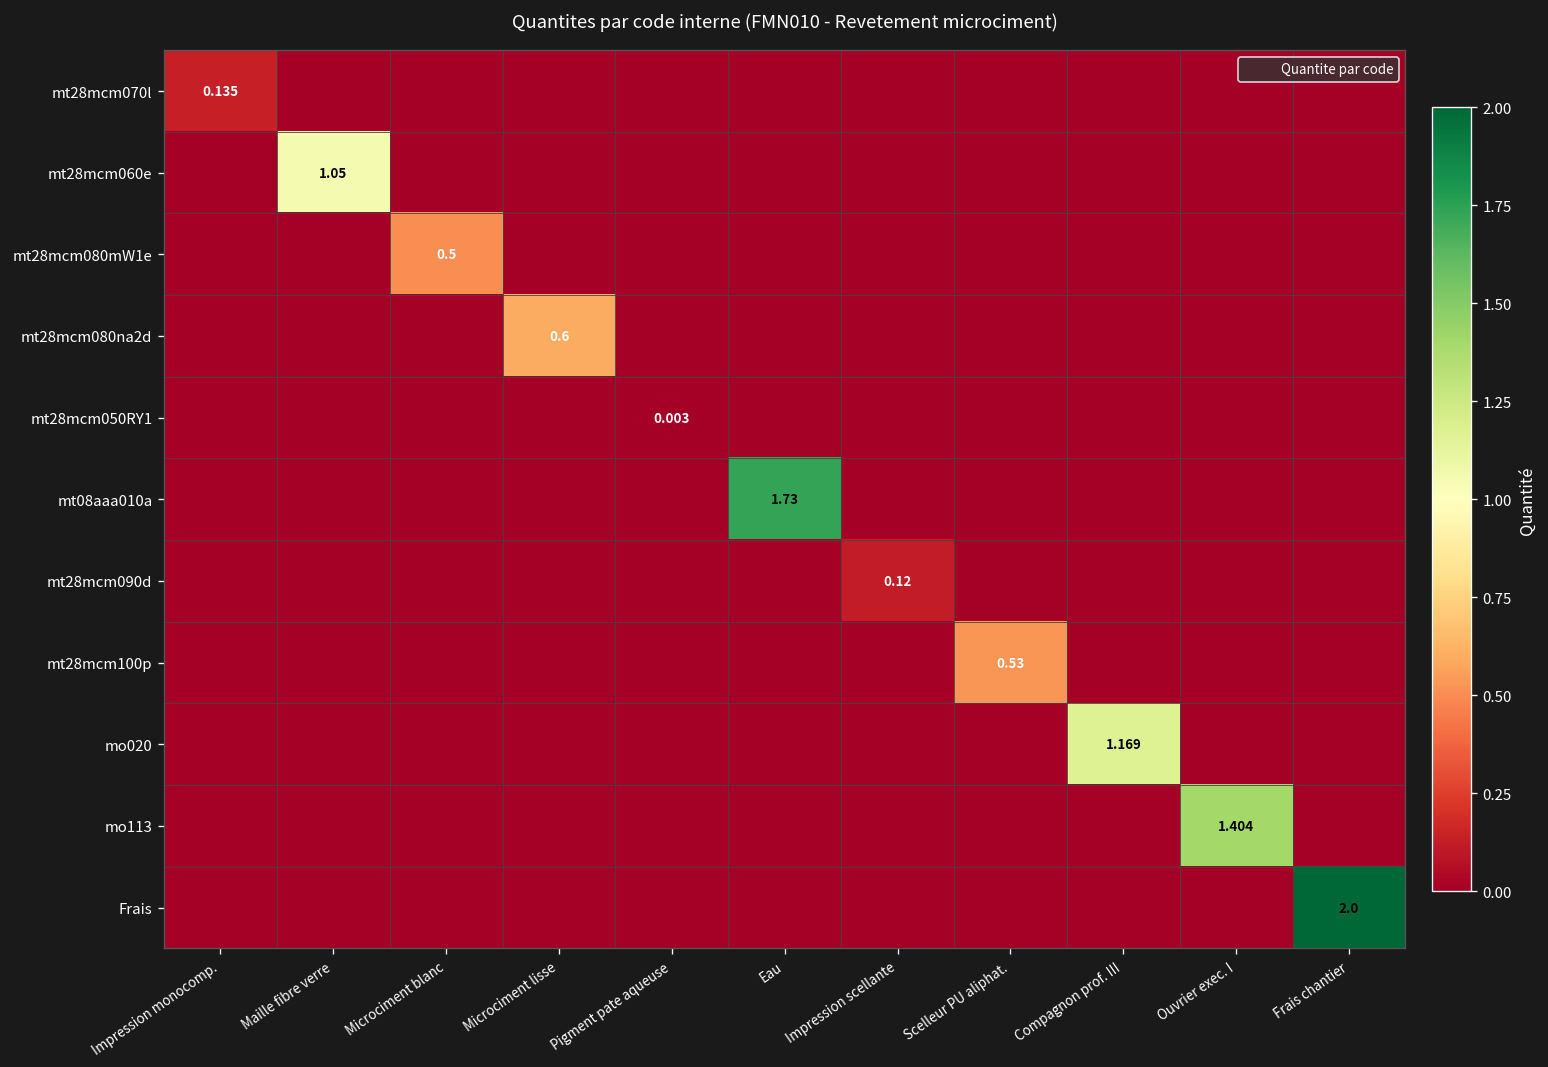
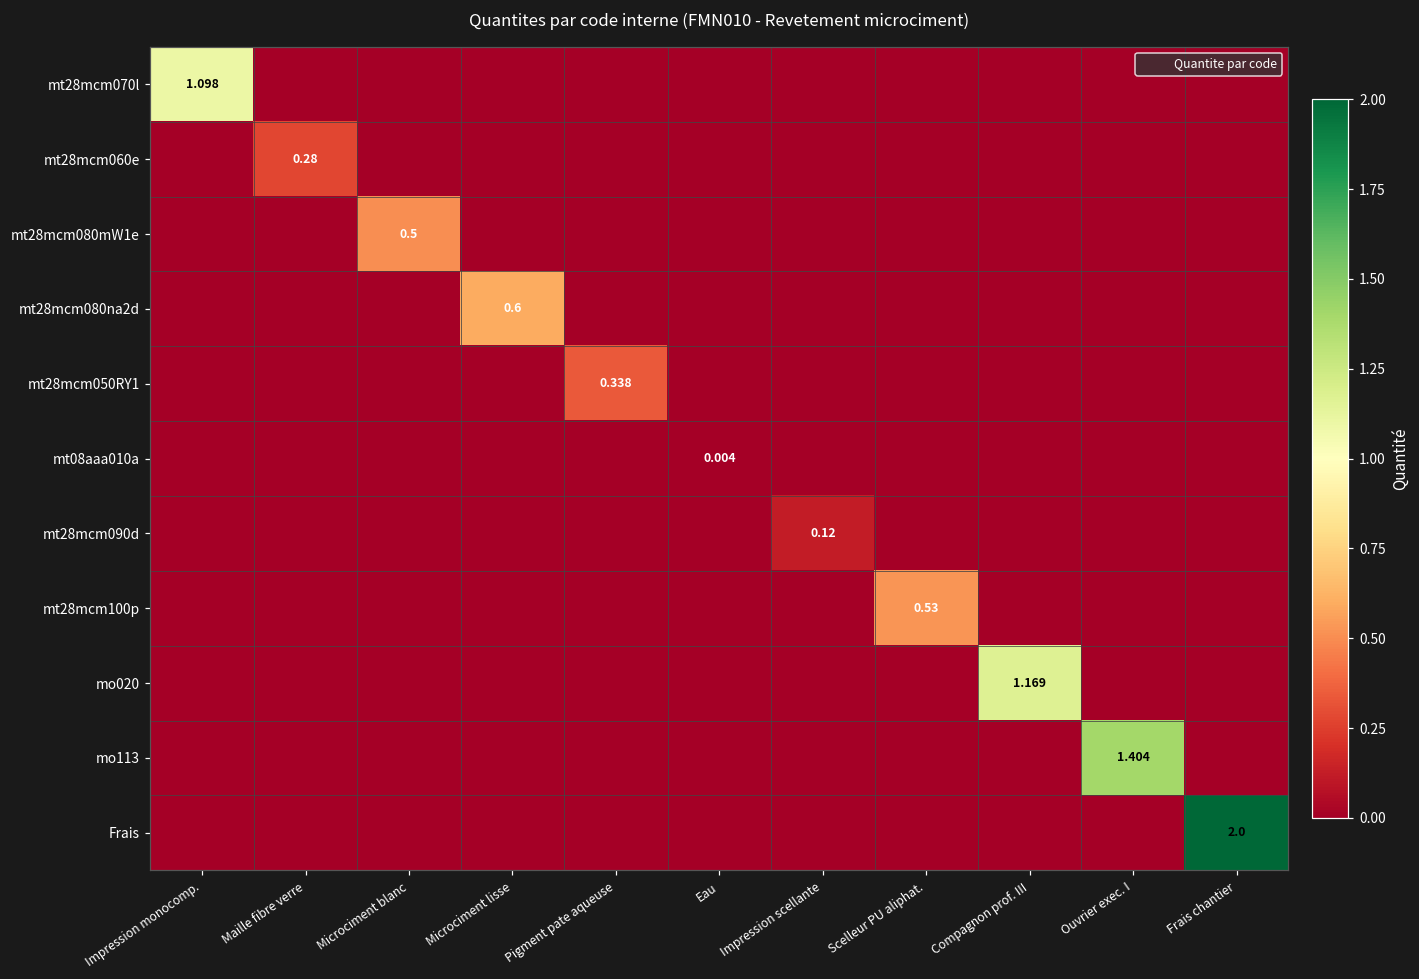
  {
    "mt28mcm070l": {
-     "Impression monocomp.": 0.135
+     "Impression monocomp.": 1.098
    },
    "mt28mcm060e": {
-     "Maille fibre verre": 1.05
+     "Maille fibre verre": 0.28
    },
    "mt28mcm080mW1e": {
      "Microciment blanc": 0.5
    },
    "mt28mcm080na2d": {
      "Microciment lisse": 0.6
    },
    "mt28mcm050RY1": {
-     "Pigment pate aqueuse": 0.003
+     "Pigment pate aqueuse": 0.338
    },
    "mt08aaa010a": {
-     "Eau": 1.73
+     "Eau": 0.004
    },
    "mt28mcm090d": {
      "Impression scellante": 0.12
    },
    "mt28mcm100p": {
      "Scelleur PU aliphat.": 0.53
    },
    "mo020": {
      "Compagnon prof. III": 1.169
    },
    "mo113": {
      "Ouvrier exec. I": 1.404
    },
    "Frais": {
      "Frais chantier": 2.0
    }
  }
